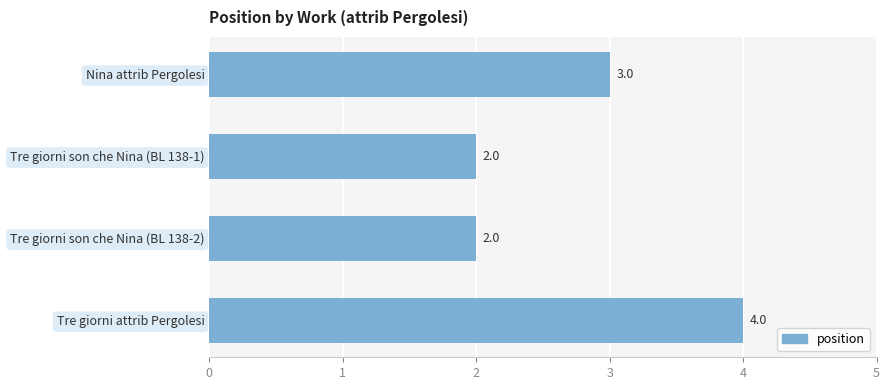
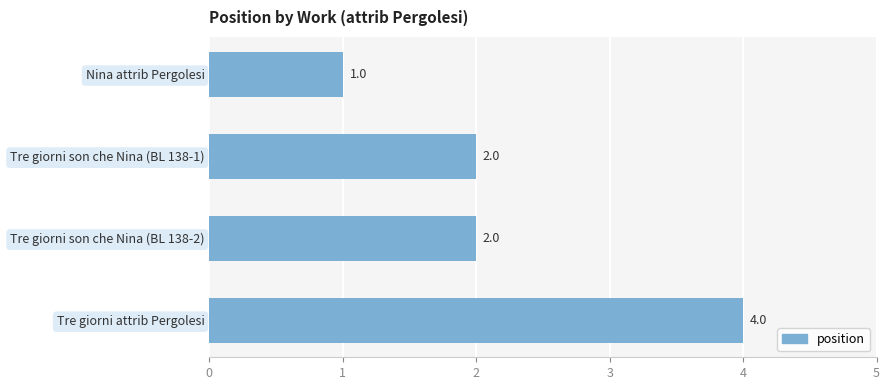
  {
-   "Nina attrib Pergolesi": 3.0,
+   "Nina attrib Pergolesi": 1.0,
    "Tre giorni son che Nina (BL 138-1)": 2.0,
    "Tre giorni son che Nina (BL 138-2)": 2.0,
    "Tre giorni attrib Pergolesi": 4.0
  }
